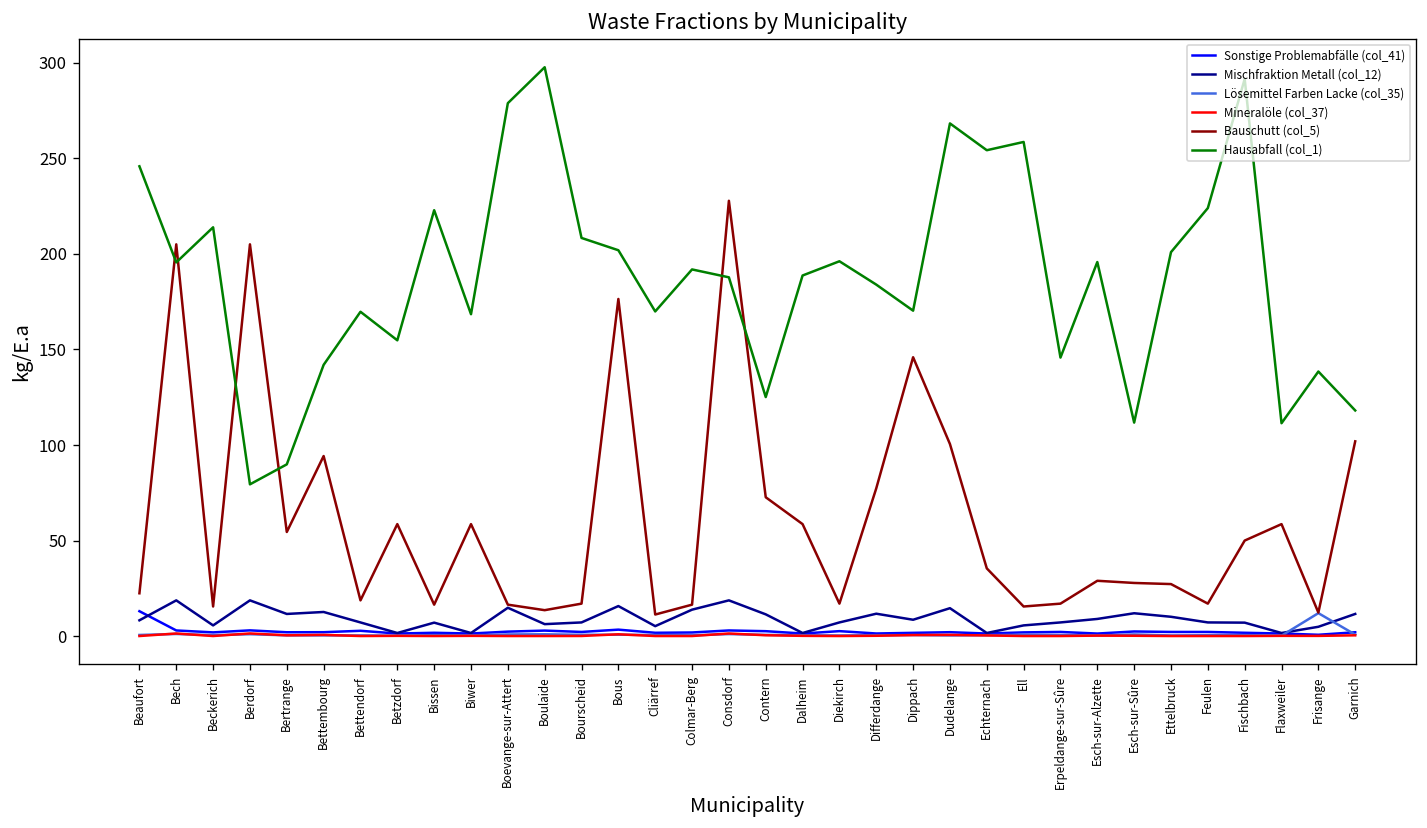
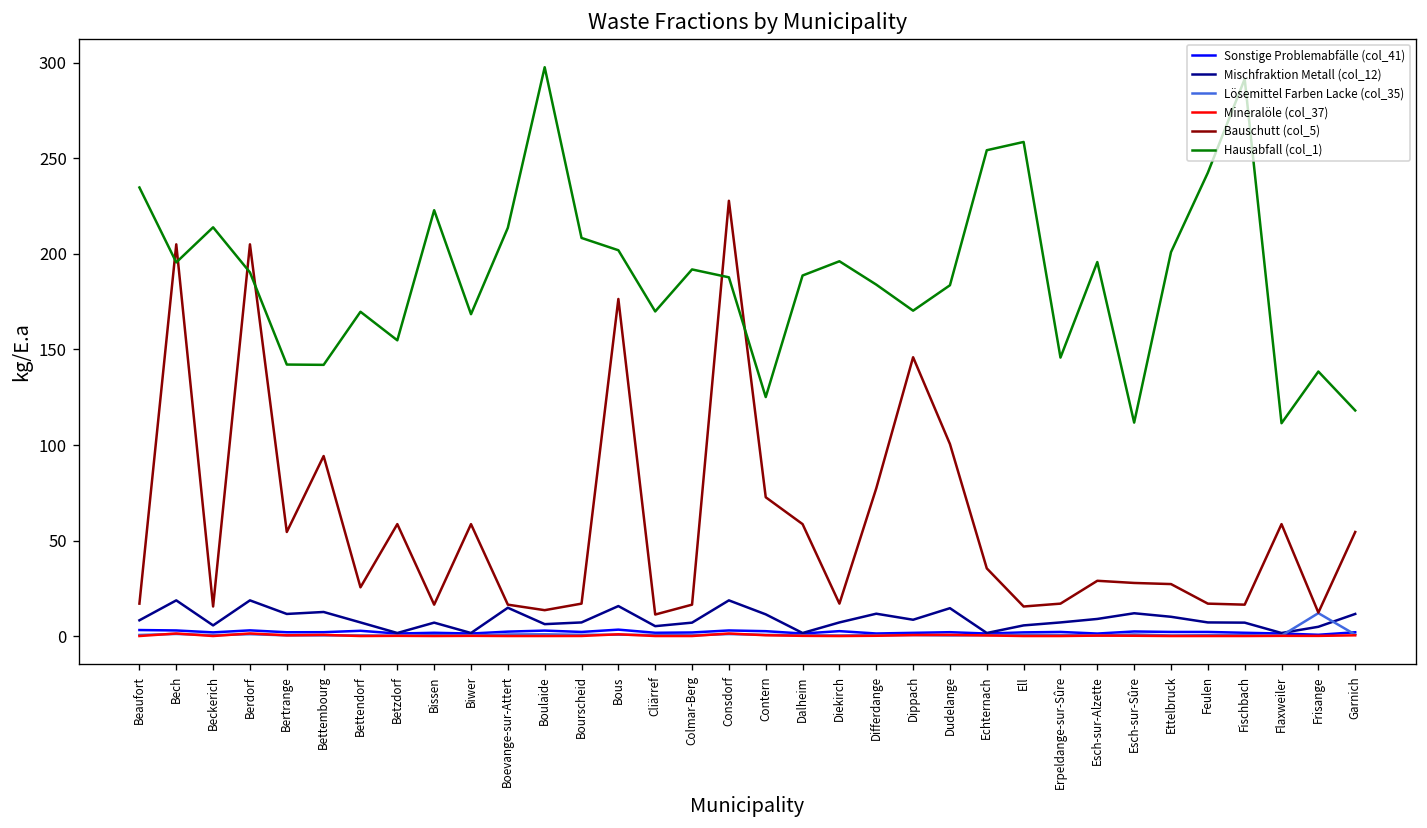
  {
    "Sonstige Problemabfälle (col_41)": {
-     "Beaufort": 13,
+     "Beaufort": 3,
      "Berdorf": 3,
      "Bettendorf": 3,
      "Boulaide": 3,
      "Bous": 3,
      "Contern": 3,
      "Diekirch": 3,
      "Erpeldange-sur-Sûre": 2,
      "Ettelbruck": 2,
      "Feulen": 2
    },
    "Mischfraktion Metall (col_12)": {
      "Beaufort": 8,
      "Bech": 19,
      "Beckerich": 6,
      "Berdorf": 19,
      "Bertrange": 12,
      "Bettembourg": 13,
      "Bettendorf": 7,
      "Bissen": 7,
      "Boevange-sur-Attert": 15,
      "Boulaide": 6,
      "Bourscheid": 7,
      "Bous": 16,
      "Cliärref": 5,
-     "Colmar-Berg": 14,
+     "Colmar-Berg": 7,
      "Consdorf": 19,
      "Contern": 11,
      "Diekirch": 7,
      "Differdange": 12,
      "Dippach": 9,
      "Dudelange": 15,
      "Ell": 6,
      "Erpeldange-sur-Sûre": 7,
      "Esch-sur-Alzette": 9,
      "Esch-sur-Sûre": 12,
      "Ettelbruck": 10,
      "Feulen": 7,
      "Fischbach": 7,
      "Frisange": 5,
      "Garnich": 12
    },
    "Bauschutt (col_5)": {
-     "Beaufort": 22,
+     "Beaufort": 17,
      "Bech": 205,
      "Beckerich": 15,
      "Berdorf": 205,
      "Bertrange": 54,
      "Bettembourg": 94,
-     "Bettendorf": 19,
+     "Bettendorf": 25,
      "Betzdorf": 59,
      "Bissen": 16,
      "Biwer": 59,
      "Boevange-sur-Attert": 16,
      "Boulaide": 14,
      "Bourscheid": 17,
      "Bous": 176,
      "Cliärref": 11,
      "Colmar-Berg": 16,
      "Consdorf": 228,
      "Contern": 73,
      "Dalheim": 59,
      "Diekirch": 17,
      "Differdange": 77,
      "Dippach": 146,
      "Dudelange": 101,
      "Echternach": 35,
      "Ell": 15,
      "Erpeldange-sur-Sûre": 17,
      "Esch-sur-Alzette": 29,
      "Esch-sur-Sûre": 28,
      "Ettelbruck": 27,
      "Feulen": 17,
-     "Fischbach": 50,
+     "Fischbach": 16,
      "Flaxweiler": 59,
-     "Garnich": 102
+     "Garnich": 54
    },
    "Hausabfall (col_1)": {
-     "Beaufort": 246,
+     "Beaufort": 235,
      "Bech": 196,
      "Beckerich": 214,
-     "Berdorf": 79,
-     "Bertrange": 90,
+     "Berdorf": 190,
+     "Bertrange": 142,
      "Bettembourg": 142,
      "Bettendorf": 170,
      "Betzdorf": 155,
      "Bissen": 223,
      "Biwer": 168,
-     "Boevange-sur-Attert": 279,
+     "Boevange-sur-Attert": 214,
      "Boulaide": 298,
      "Bourscheid": 208,
      "Bous": 202,
      "Cliärref": 170,
      "Colmar-Berg": 192,
      "Consdorf": 188,
      "Contern": 125,
      "Dalheim": 189,
      "Diekirch": 196,
      "Differdange": 184,
      "Dippach": 170,
-     "Dudelange": 268,
+     "Dudelange": 184,
      "Echternach": 254,
      "Ell": 259,
      "Erpeldange-sur-Sûre": 146,
      "Esch-sur-Alzette": 196,
      "Esch-sur-Sûre": 112,
      "Ettelbruck": 201,
-     "Feulen": 224,
+     "Feulen": 243,
      "Flaxweiler": 111,
      "Frisange": 138,
      "Garnich": 118
    }
  }
